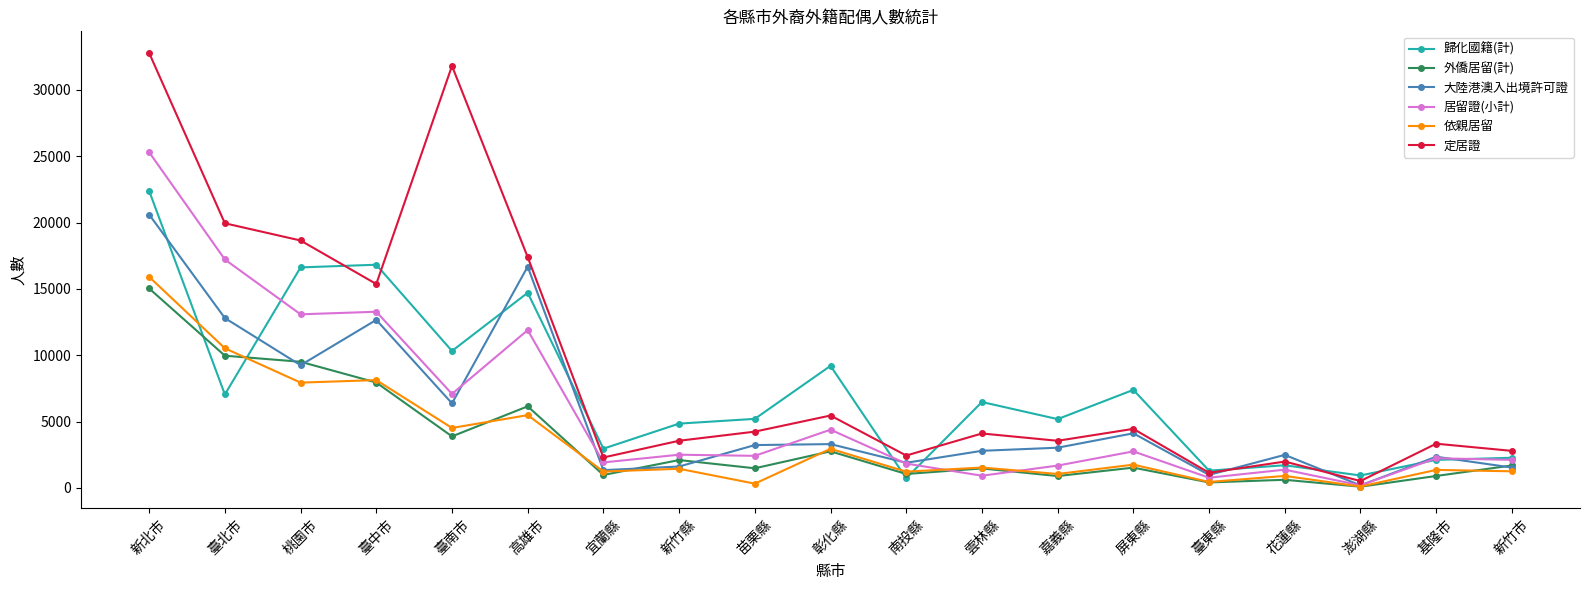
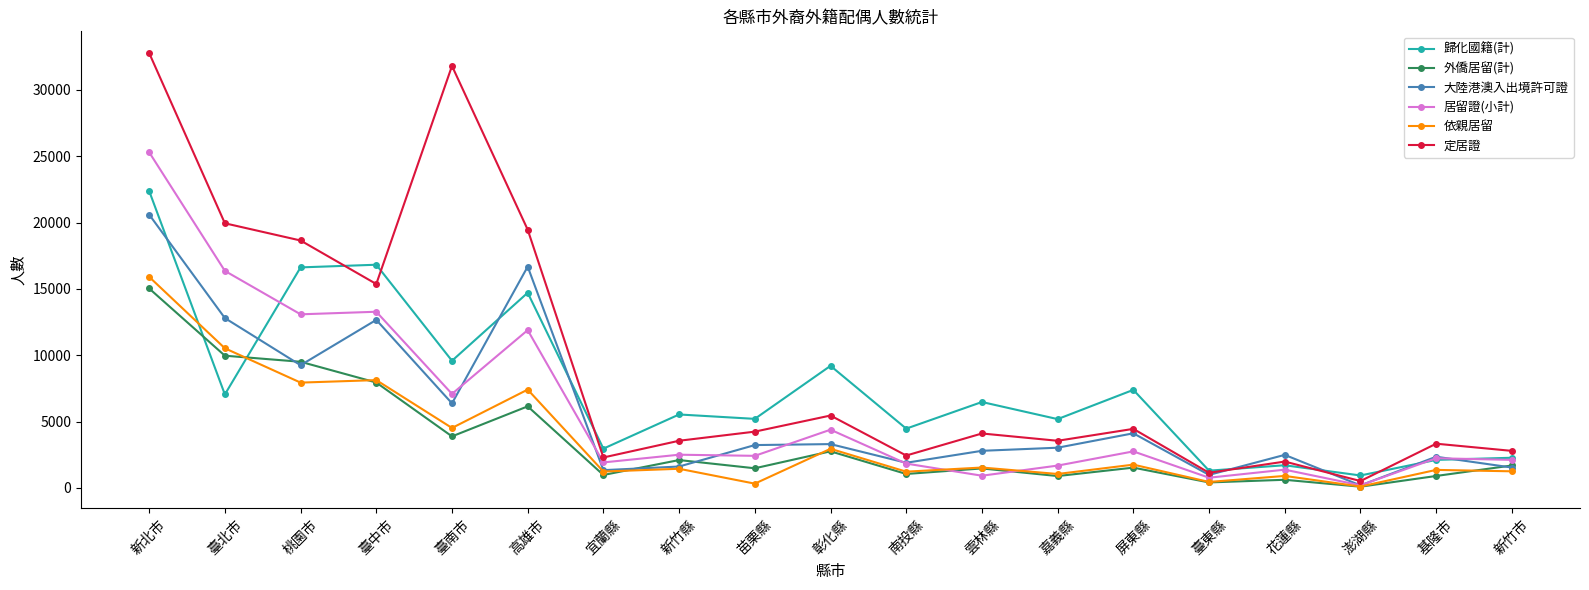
  {
    "歸化國籍(計)": {
      "新北市": 22400,
      "臺北市": 7000,
      "桃園市": 16600,
      "臺中市": 16800,
-     "臺南市": 10300,
+     "臺南市": 9600,
      "高雄市": 14700,
      "宜蘭縣": 3000,
-     "新竹縣": 4800,
+     "新竹縣": 5500,
      "苗栗縣": 5200,
      "彰化縣": 9200,
-     "南投縣": 700,
+     "南投縣": 4500,
      "雲林縣": 6500,
      "嘉義縣": 5200,
      "屏東縣": 7400,
      "花蓮縣": 1700,
      "澎湖縣": 900
    },
    "外僑居留(計)": {
      "新北市": 15000,
      "臺北市": 10000,
      "桃園市": 9500,
      "臺南市": 3900,
      "高雄市": 6200,
      "宜蘭縣": 1000,
      "新竹縣": 2100,
      "苗栗縣": 1500,
      "屏東縣": 1500,
      "花蓮縣": 600,
      "基隆市": 900
    },
    "大陸港澳入出境許可證": {
      "新北市": 20600,
      "臺北市": 12800,
      "桃園市": 9300,
      "臺中市": 12700,
      "臺南市": 6400,
      "高雄市": 16700,
      "苗栗縣": 3200,
      "彰化縣": 3300,
      "雲林縣": 2800,
      "嘉義縣": 3000,
      "屏東縣": 4100,
      "花蓮縣": 2500
    },
    "居留證(小計)": {
      "新北市": 25300,
-     "臺北市": 17200,
+     "臺北市": 16400,
      "桃園市": 13100,
      "臺中市": 13300,
      "臺南市": 7100,
      "高雄市": 11900,
      "宜蘭縣": 1900,
      "新竹縣": 2500,
      "苗栗縣": 2400,
      "彰化縣": 4400,
      "雲林縣": 900,
      "嘉義縣": 1700,
      "屏東縣": 2800,
      "臺東縣": 800,
      "花蓮縣": 1400
    },
    "依親居留": {
      "新北市": 15900,
      "臺北市": 10500,
      "桃園市": 7900,
      "臺南市": 4500,
-     "高雄市": 5500,
+     "高雄市": 7400,
      "苗栗縣": 300,
      "屏東縣": 1800,
      "花蓮縣": 900,
      "基隆市": 1400,
      "新竹市": 1300
    },
    "定居證": {
      "新北市": 32800,
      "臺北市": 20000,
      "桃園市": 18700,
      "臺中市": 15400,
      "臺南市": 31800,
-     "高雄市": 17400,
+     "高雄市": 19500,
      "宜蘭縣": 2300,
      "新竹縣": 3600,
      "苗栗縣": 4200,
      "彰化縣": 5500,
      "南投縣": 2400,
      "雲林縣": 4100,
      "嘉義縣": 3600,
      "屏東縣": 4500,
      "花蓮縣": 2000,
      "澎湖縣": 500,
      "基隆市": 3300,
      "新竹市": 2800
    }
  }
